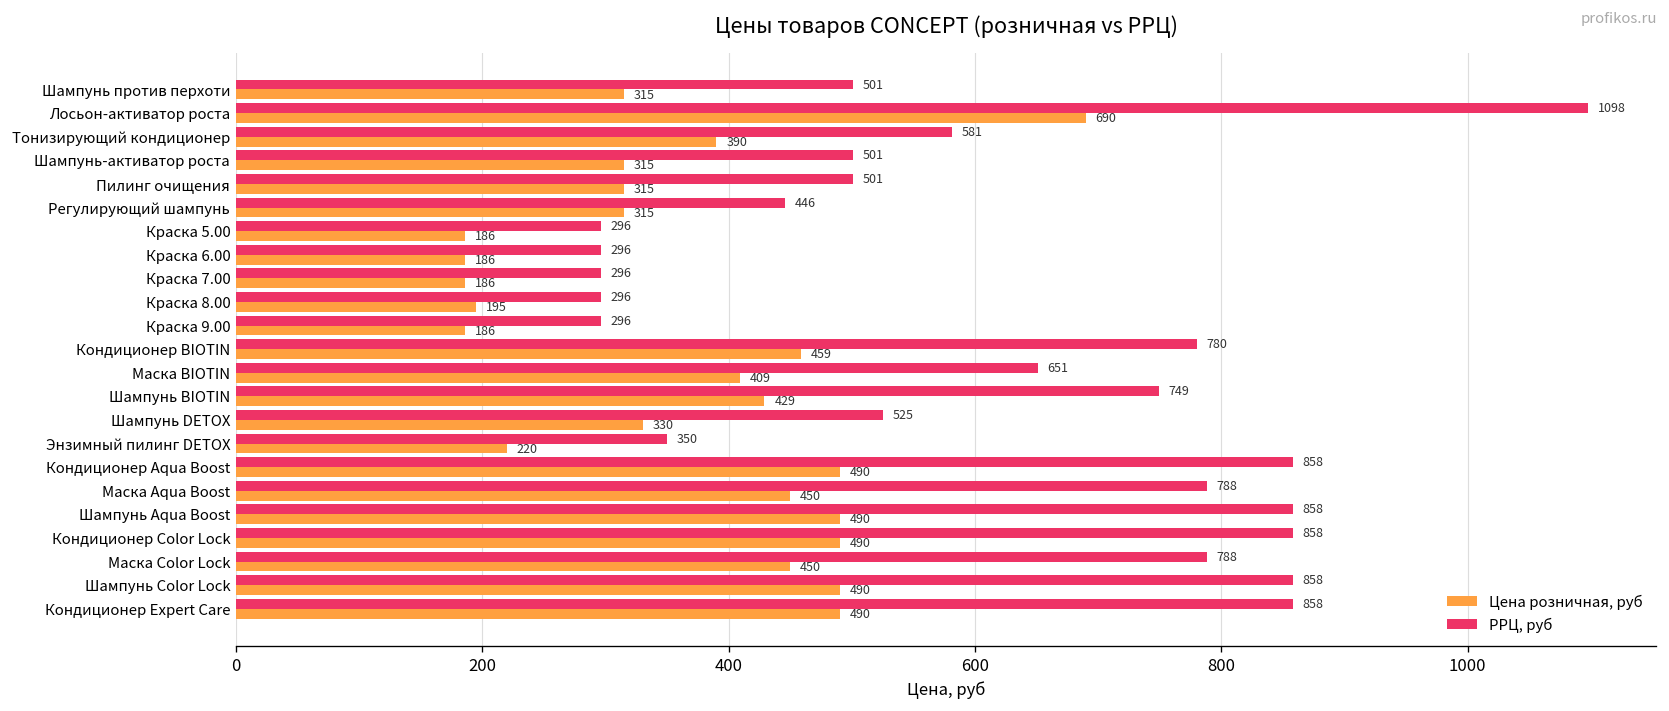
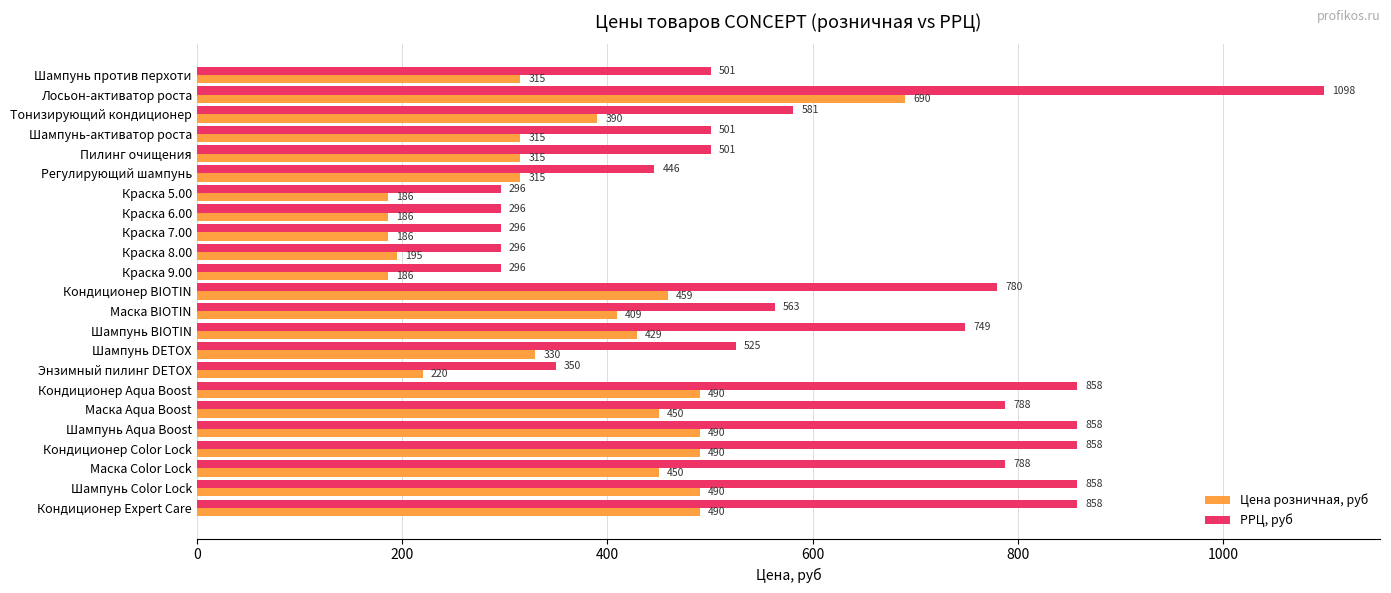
  {
    "Цена розничная, руб": {
      "Шампунь против перхоти": 315,
      "Лосьон-активатор роста": 690,
      "Тонизирующий кондиционер": 390,
      "Шампунь-активатор роста": 315,
      "Пилинг очищения": 315,
      "Регулирующий шампунь": 315,
      "Краска 5.00": 186,
      "Краска 6.00": 186,
      "Краска 7.00": 186,
      "Краска 8.00": 195,
      "Краска 9.00": 186,
      "Кондиционер BIOTIN": 459,
      "Маска BIOTIN": 409,
      "Шампунь BIOTIN": 429,
      "Шампунь DETOX": 330,
      "Энзимный пилинг DETOX": 220,
      "Кондиционер Aqua Boost": 490,
      "Маска Aqua Boost": 450,
      "Шампунь Aqua Boost": 490,
      "Кондиционер Color Lock": 490,
      "Маска Color Lock": 450,
      "Шампунь Color Lock": 490,
      "Кондиционер Expert Care": 490
    },
    "РРЦ, руб": {
      "Шампунь против перхоти": 501,
      "Лосьон-активатор роста": 1098,
      "Тонизирующий кондиционер": 581,
      "Шампунь-активатор роста": 501,
      "Пилинг очищения": 501,
      "Регулирующий шампунь": 446,
      "Краска 5.00": 296,
      "Краска 6.00": 296,
      "Краска 7.00": 296,
      "Краска 8.00": 296,
      "Краска 9.00": 296,
      "Кондиционер BIOTIN": 780,
-     "Маска BIOTIN": 651,
+     "Маска BIOTIN": 563,
      "Шампунь BIOTIN": 749,
      "Шампунь DETOX": 525,
      "Энзимный пилинг DETOX": 350,
      "Кондиционер Aqua Boost": 858,
      "Маска Aqua Boost": 788,
      "Шампунь Aqua Boost": 858,
      "Кондиционер Color Lock": 858,
      "Маска Color Lock": 788,
      "Шампунь Color Lock": 858,
      "Кондиционер Expert Care": 858
    }
  }
